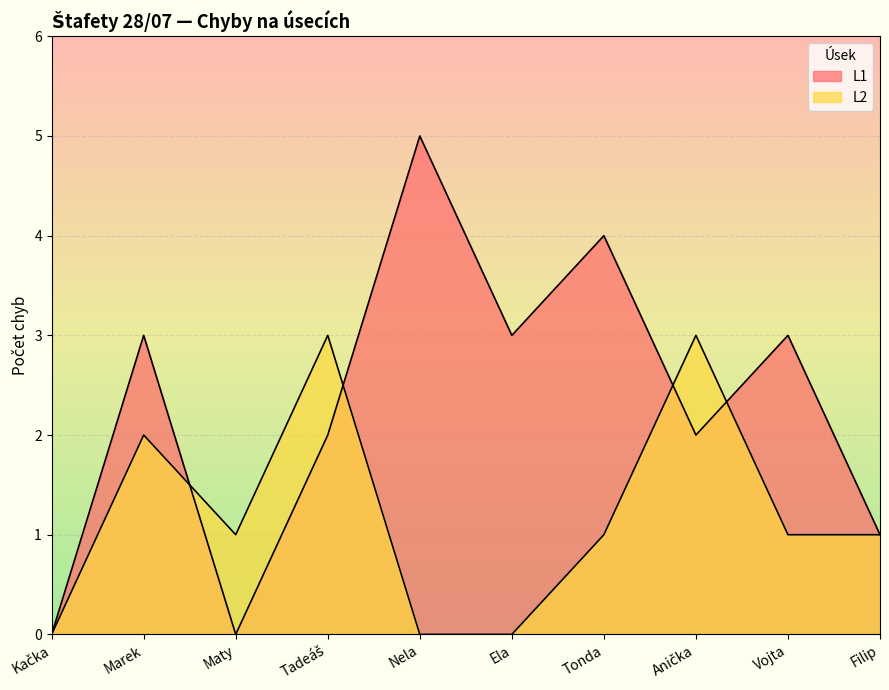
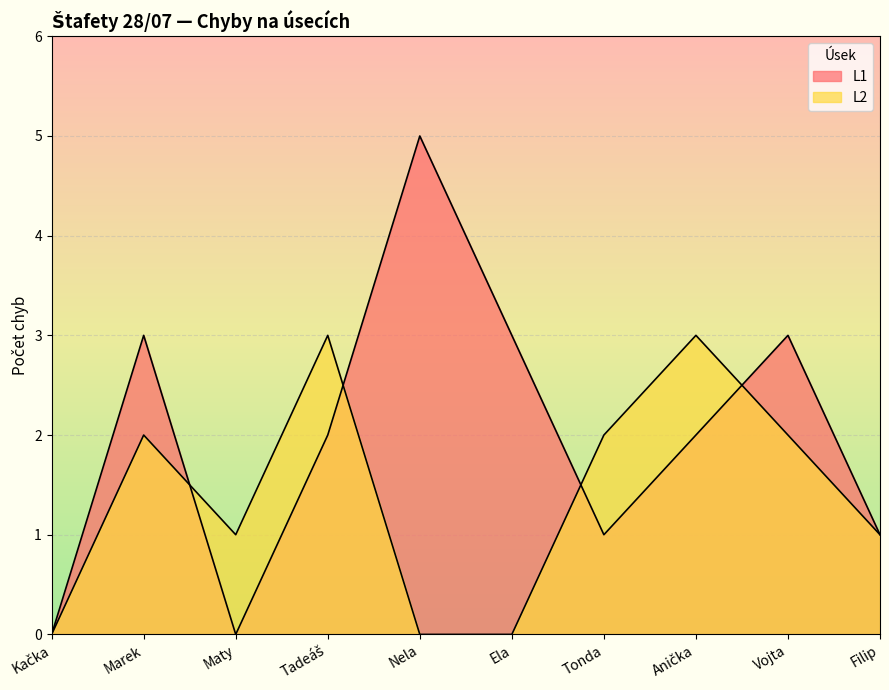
  {
    "L1": {
      "Marek": 3,
      "Maty": 0,
      "Tadeáš": 2,
      "Nela": 5,
      "Ela": 3,
-     "Tonda": 4,
+     "Tonda": 1,
      "Anička": 2,
      "Vojta": 3
    },
    "L2": {
      "Marek": 2,
      "Maty": 1,
      "Tadeáš": 3,
      "Nela": 0,
      "Ela": 0,
-     "Tonda": 1,
+     "Tonda": 2,
      "Anička": 3,
-     "Vojta": 1
+     "Vojta": 2
    }
  }
